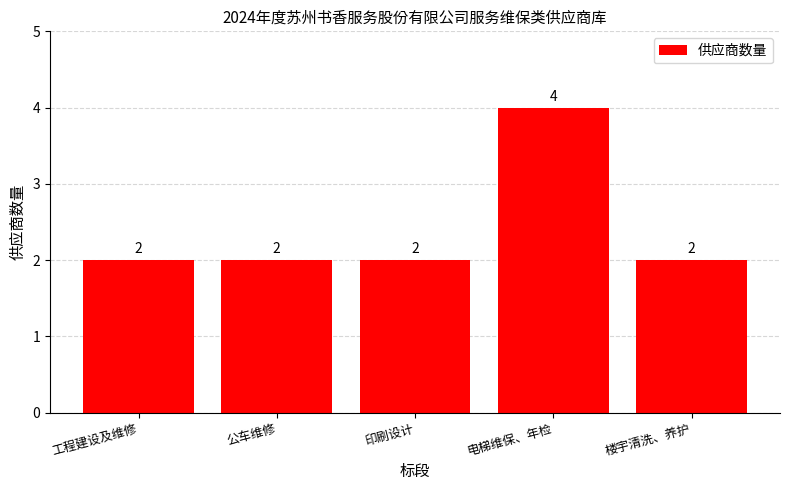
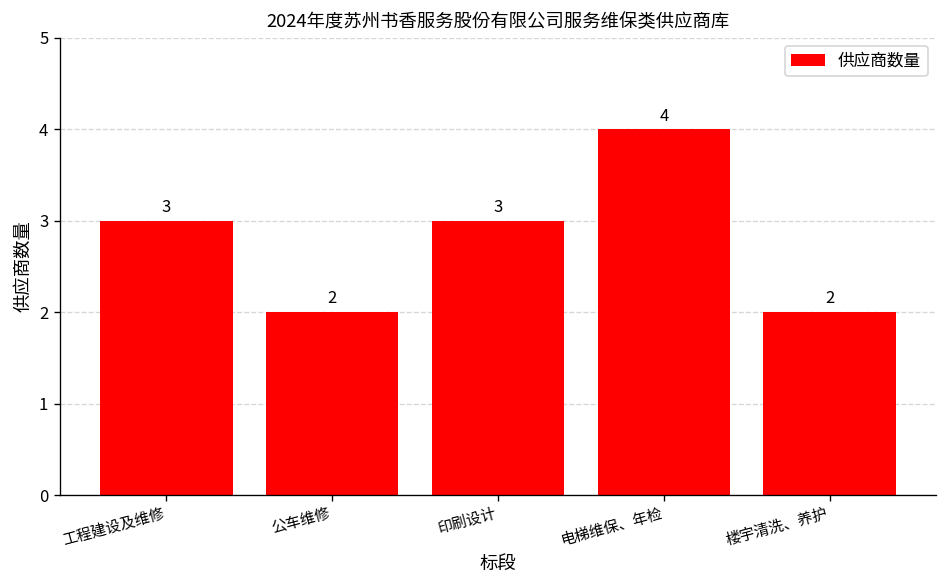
  {
-   "工程建设及维修": 2,
+   "工程建设及维修": 3,
    "公车维修": 2,
-   "印刷设计": 2,
+   "印刷设计": 3,
    "电梯维保、年检": 4,
    "楼宇清洗、养护": 2
  }
